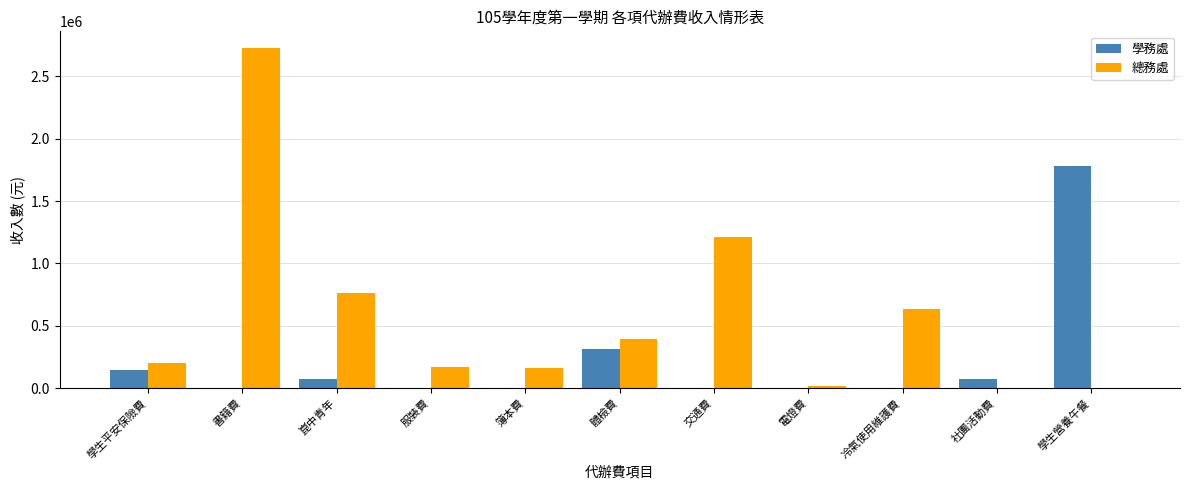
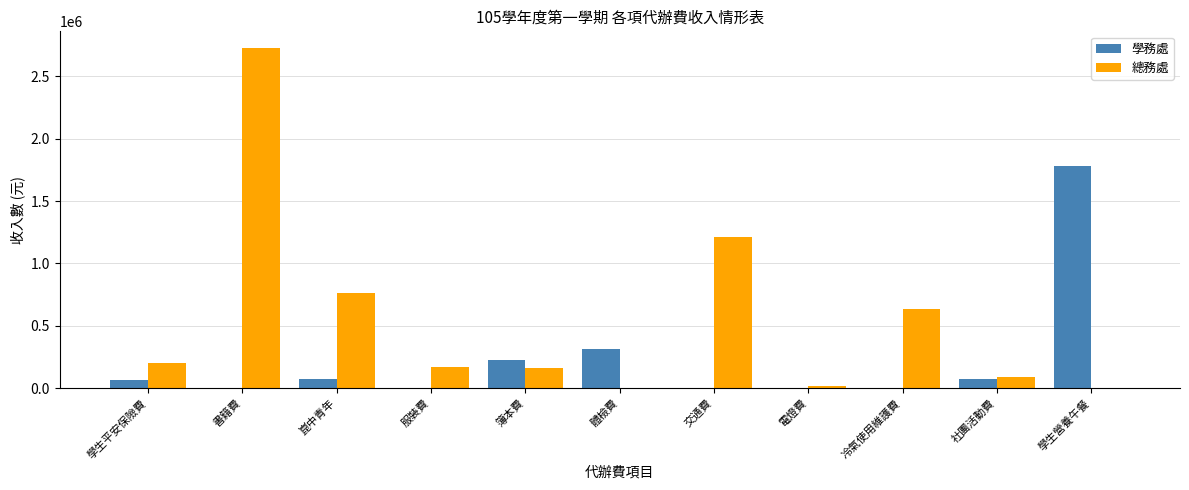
  {
    "學務處": {
-     "學生平安保險費": 140000,
+     "學生平安保險費": 70000,
      "書籍費": 0,
      "崑中青年": 70000,
      "服裝費": 0,
-     "簿本費": 0,
+     "簿本費": 220000,
      "體檢費": 310000,
      "交通費": 0,
      "電燈費": 0,
      "冷氣使用維護費": 0,
      "社團活動費": 80000,
      "學生營養午餐": 1780000
    },
    "總務處": {
      "學生平安保險費": 200000,
      "書籍費": 2720000,
      "崑中青年": 760000,
      "服裝費": 170000,
      "簿本費": 160000,
-     "體檢費": 400000,
+     "體檢費": 0,
      "交通費": 1210000,
      "冷氣使用維護費": 640000,
-     "社團活動費": 0,
+     "社團活動費": 90000,
      "學生營養午餐": 0
    }
  }
